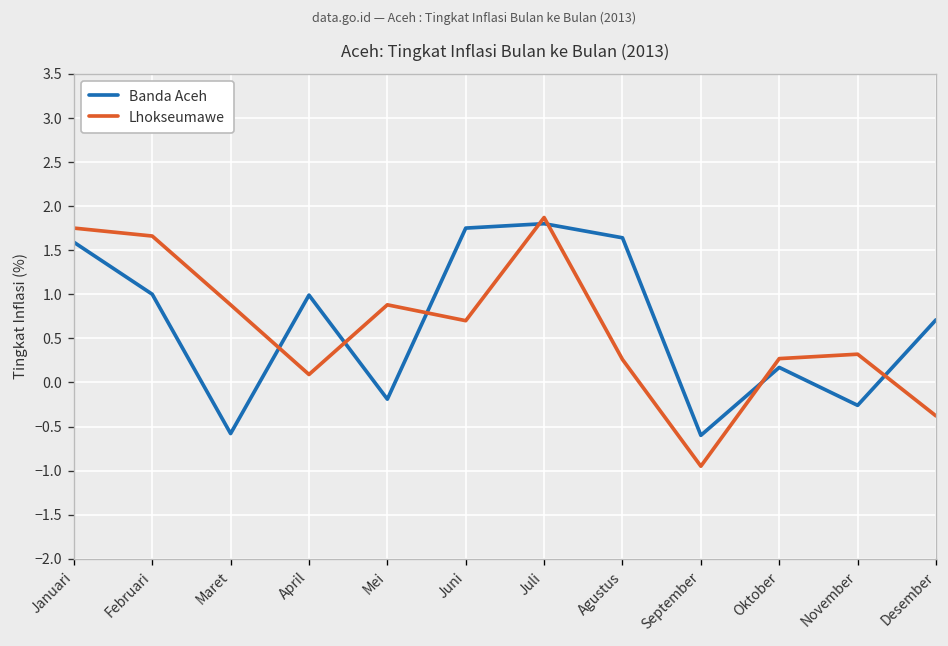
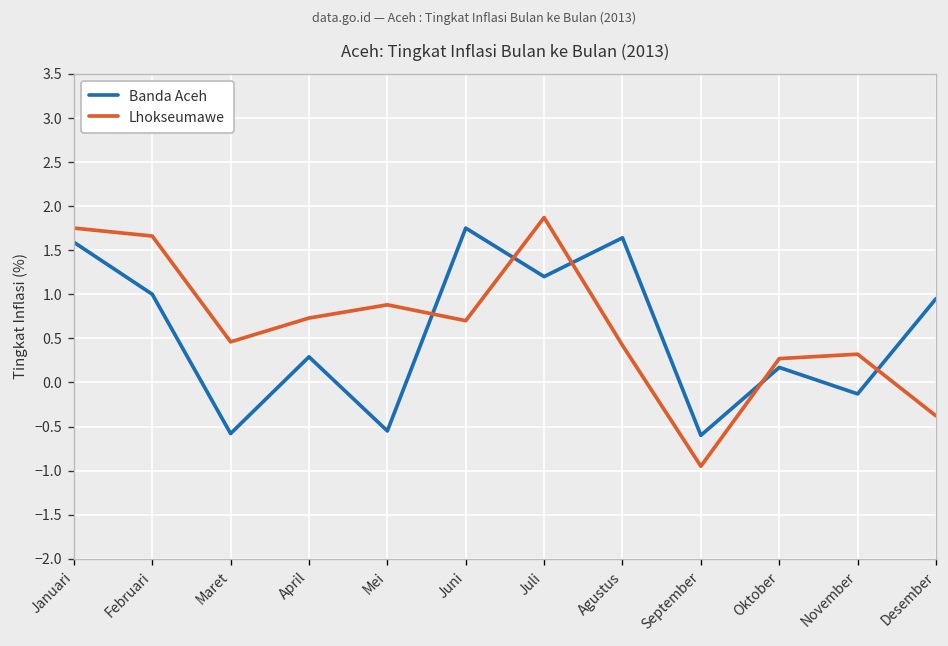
  {
    "Banda Aceh": {
      "Januari": 1.6,
      "Februari": 1.0,
      "Maret": -0.6,
-     "April": 1.0,
-     "Mei": -0.2,
+     "April": 0.3,
+     "Mei": -0.6,
      "Juni": 1.8,
-     "Juli": 1.8,
+     "Juli": 1.2,
      "Agustus": 1.6,
      "September": -0.6,
      "Oktober": 0.2,
-     "November": -0.3,
-     "Desember": 0.7
+     "November": -0.1,
+     "Desember": 1.0
    },
    "Lhokseumawe": {
      "Januari": 1.8,
      "Februari": 1.7,
-     "Maret": 0.9,
-     "April": 0.1,
+     "Maret": 0.5,
+     "April": 0.7,
      "Mei": 0.9,
      "Juni": 0.7,
      "Juli": 1.9,
-     "Agustus": 0.3,
+     "Agustus": 0.4,
      "September": -1.0,
      "Oktober": 0.3,
      "November": 0.3,
      "Desember": -0.4
    }
  }
